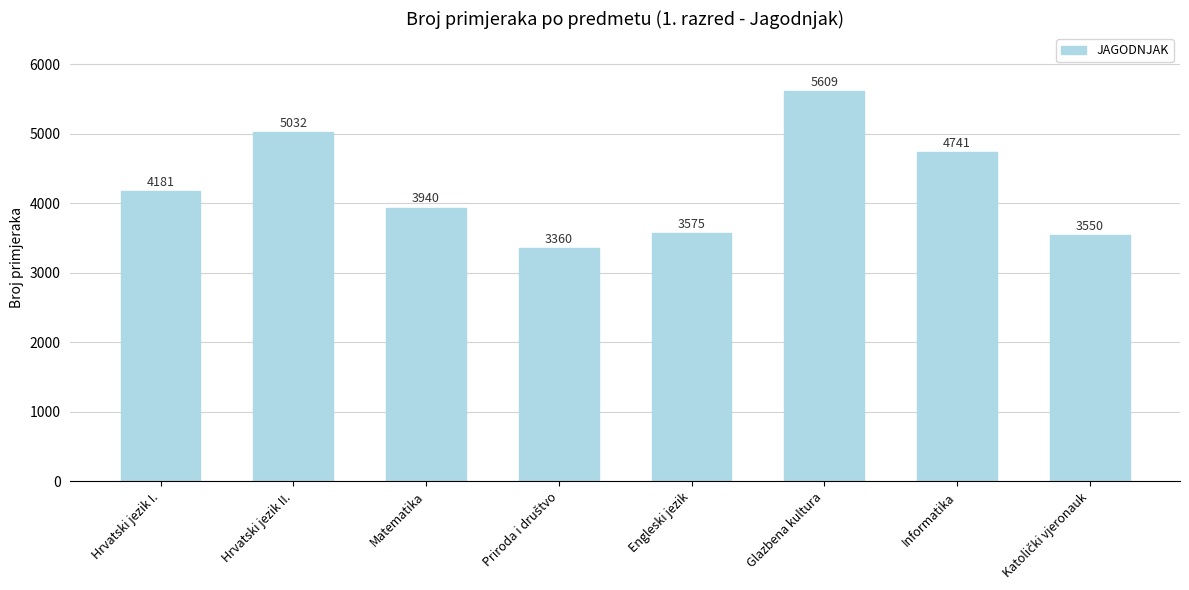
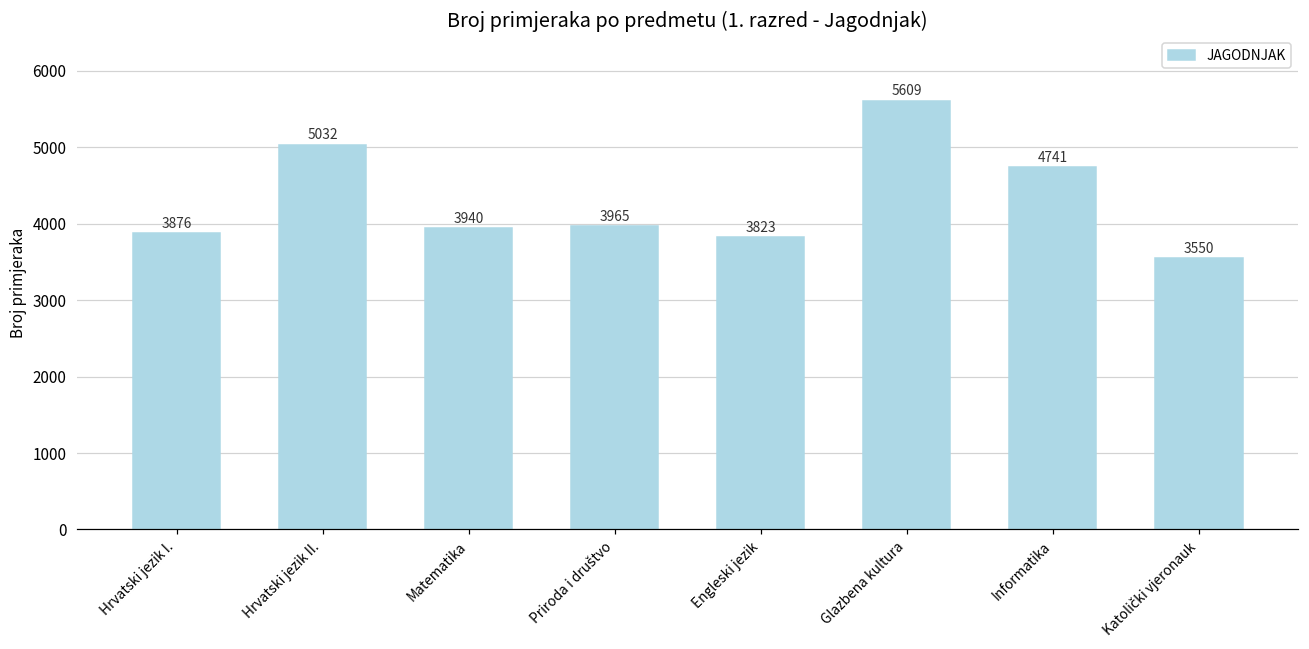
  {
-   "Hrvatski jezik I.": 4181,
+   "Hrvatski jezik I.": 3876,
    "Hrvatski jezik II.": 5032,
    "Matematika": 3940,
-   "Priroda i društvo": 3360,
-   "Engleski jezik": 3575,
+   "Priroda i društvo": 3965,
+   "Engleski jezik": 3823,
    "Glazbena kultura": 5609,
    "Informatika": 4741,
    "Katolički vjeronauk": 3550
  }
